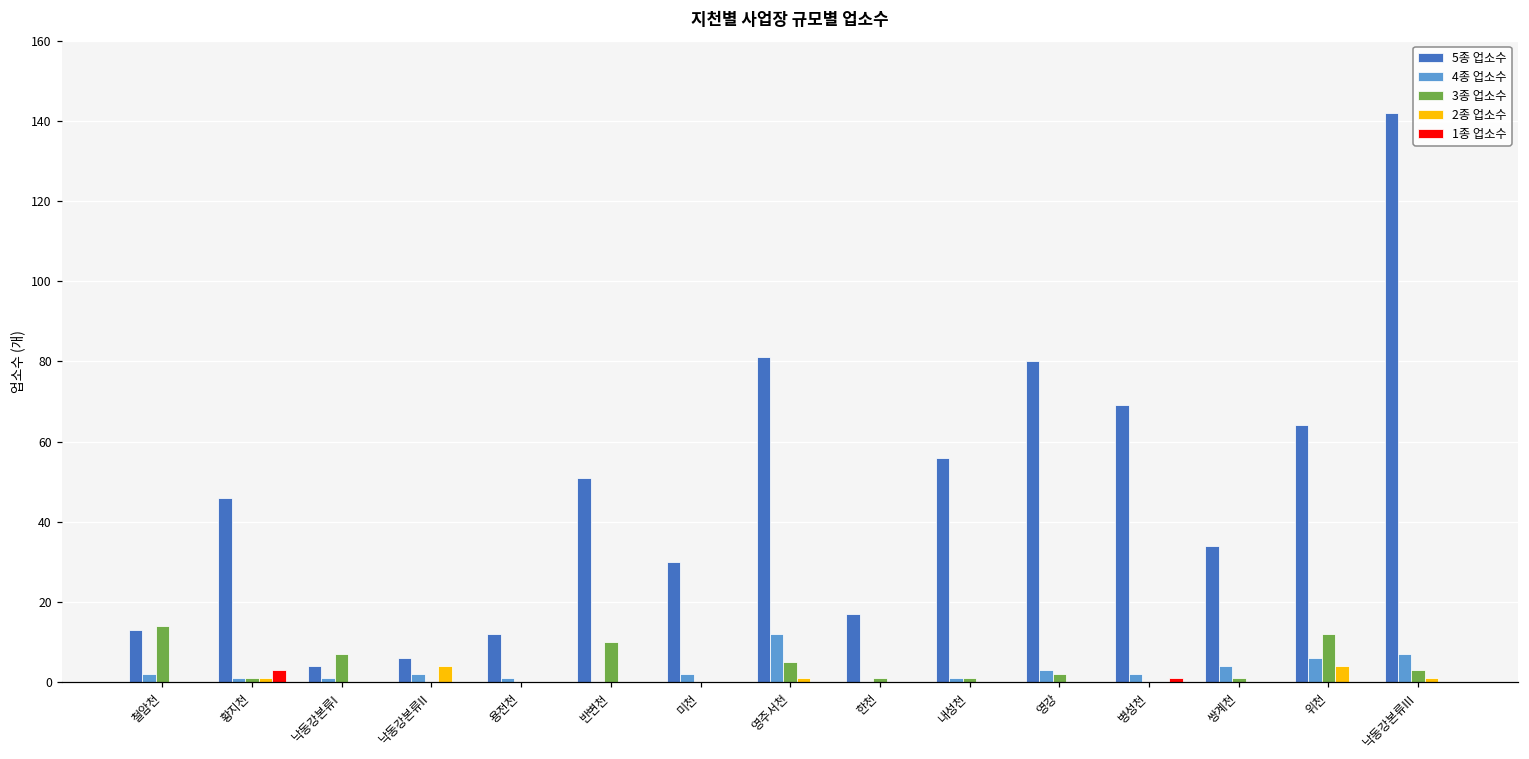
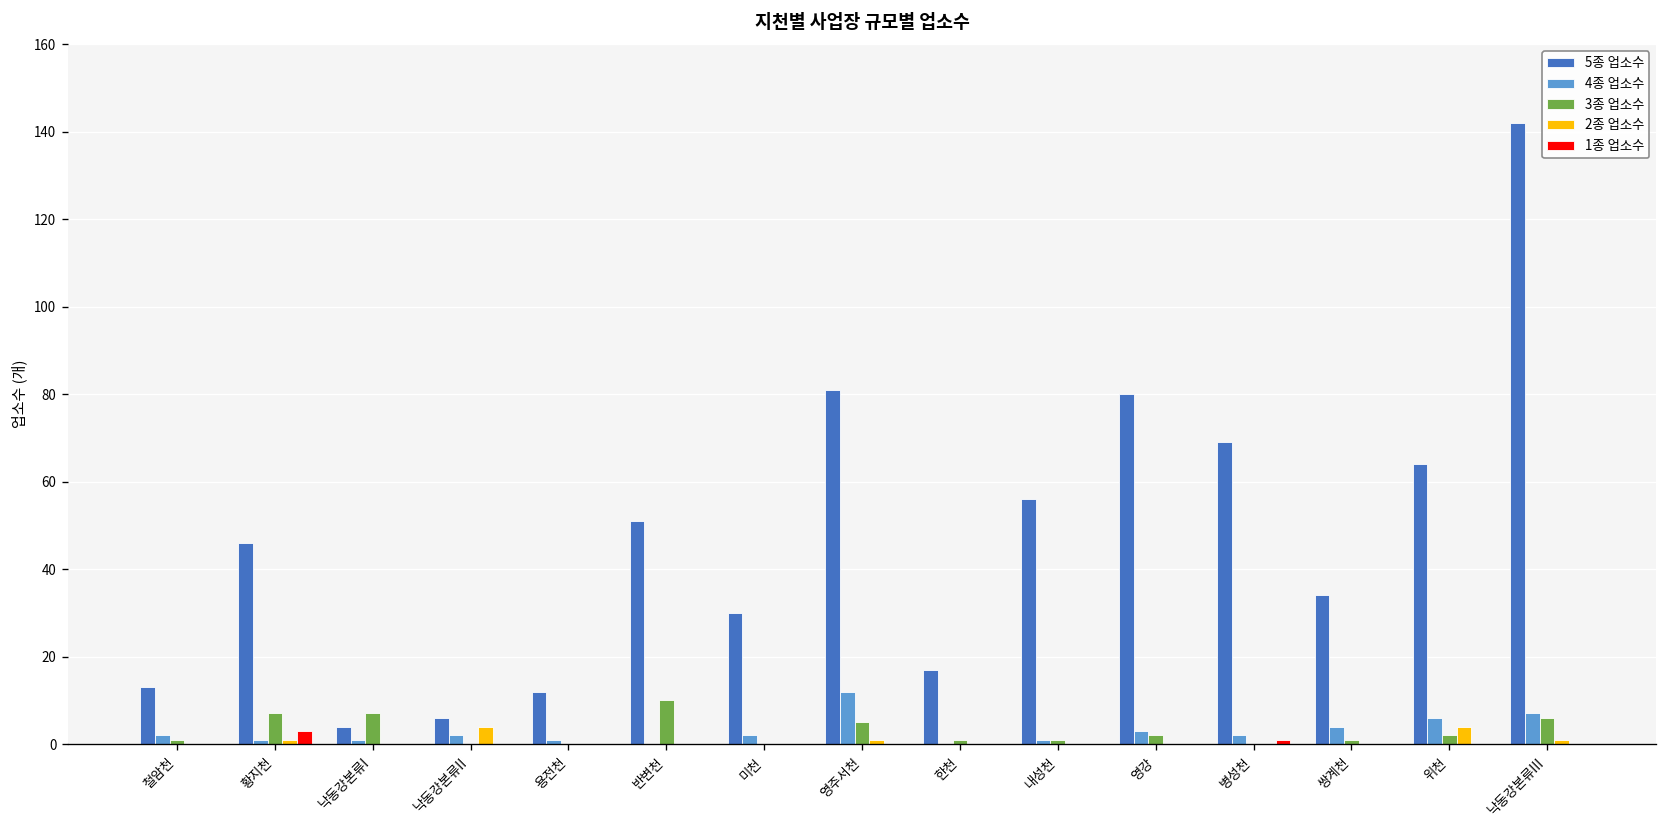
  {
    "3종 업소수": {
-     "철암천": 14,
-     "황지천": 1,
+     "철암천": 1,
+     "황지천": 7,
      "낙동강본류I": 7,
      "낙동강본류II": 0,
      "용전천": 0,
      "반변천": 10,
      "미천": 0,
      "영주서천": 5,
      "한천": 1,
      "내성천": 1,
      "영강": 2,
      "병성천": 0,
      "쌍계천": 1,
-     "위천": 12,
-     "낙동강본류III": 3
+     "위천": 2,
+     "낙동강본류III": 6
    },
    "2종 업소수": {
      "철암천": 0,
      "황지천": 1,
      "낙동강본류I": 0,
      "낙동강본류II": 4,
      "용전천": 0,
      "반변천": 0,
      "미천": 0,
      "영주서천": 1,
      "한천": 0,
      "내성천": 0,
      "영강": 0,
      "병성천": 0,
      "쌍계천": 0,
      "위천": 4,
      "낙동강본류III": 1
    },
    "1종 업소수": {
      "철암천": 0,
      "황지천": 3,
      "낙동강본류I": 0,
      "낙동강본류II": 0,
      "용전천": 0,
      "반변천": 0,
      "미천": 0,
      "영주서천": 0,
      "한천": 0,
      "내성천": 0,
      "영강": 0,
      "병성천": 1,
      "쌍계천": 0,
      "위천": 0,
      "낙동강본류III": 0
    }
  }
